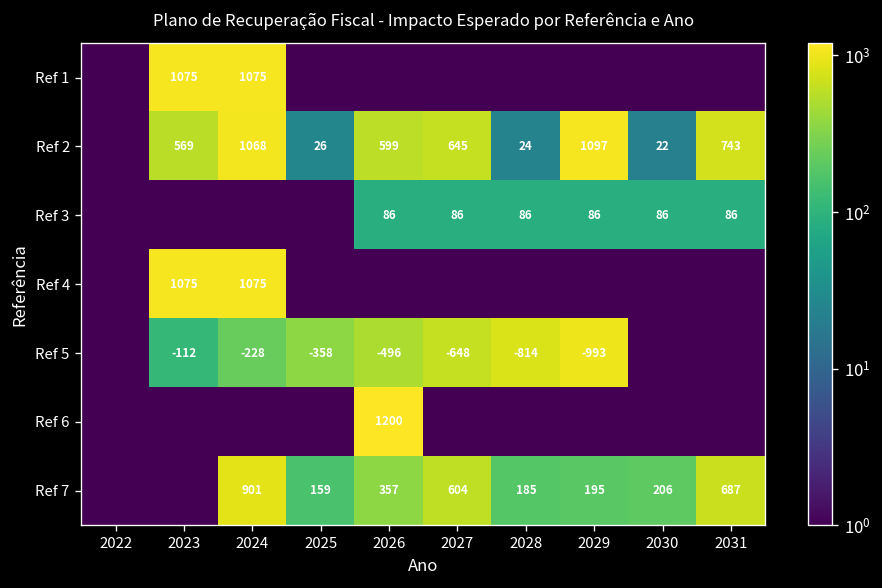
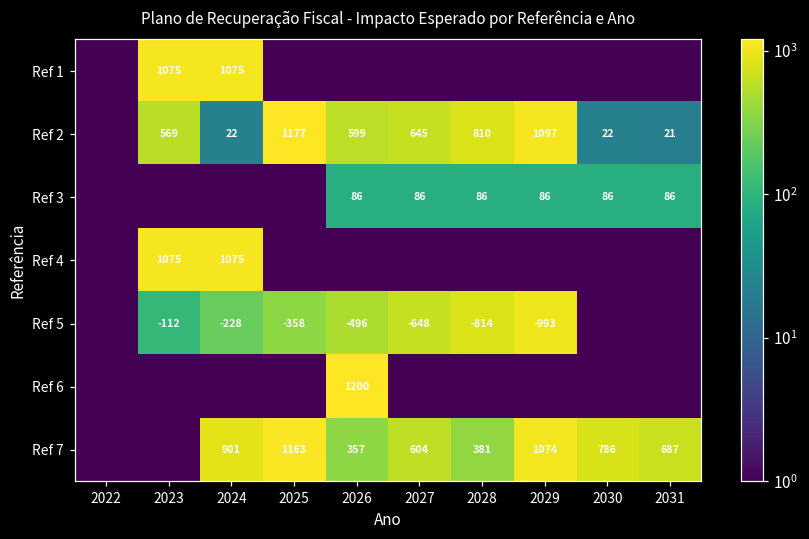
  {
    "Ref 1": {
      "2023": 1075,
      "2024": 1075
    },
    "Ref 2": {
      "2023": 569,
-     "2024": 1068,
-     "2025": 26,
+     "2024": 22,
+     "2025": 1177,
      "2026": 599,
      "2027": 645,
-     "2028": 24,
+     "2028": 810,
      "2029": 1097,
      "2030": 22,
-     "2031": 743
+     "2031": 21
    },
    "Ref 3": {
      "2026": 86,
      "2027": 86,
      "2028": 86,
      "2029": 86,
      "2030": 86,
      "2031": 86
    },
    "Ref 4": {
      "2023": 1075,
      "2024": 1075
    },
    "Ref 5": {
      "2023": -112,
      "2024": -228,
      "2025": -358,
      "2026": -496,
      "2027": -648,
      "2028": -814,
      "2029": -993
    },
    "Ref 6": {
      "2026": 1200
    },
    "Ref 7": {
      "2024": 901,
-     "2025": 159,
+     "2025": 1163,
      "2026": 357,
      "2027": 604,
-     "2028": 185,
-     "2029": 195,
-     "2030": 206,
+     "2028": 381,
+     "2029": 1074,
+     "2030": 786,
      "2031": 687
    }
  }
